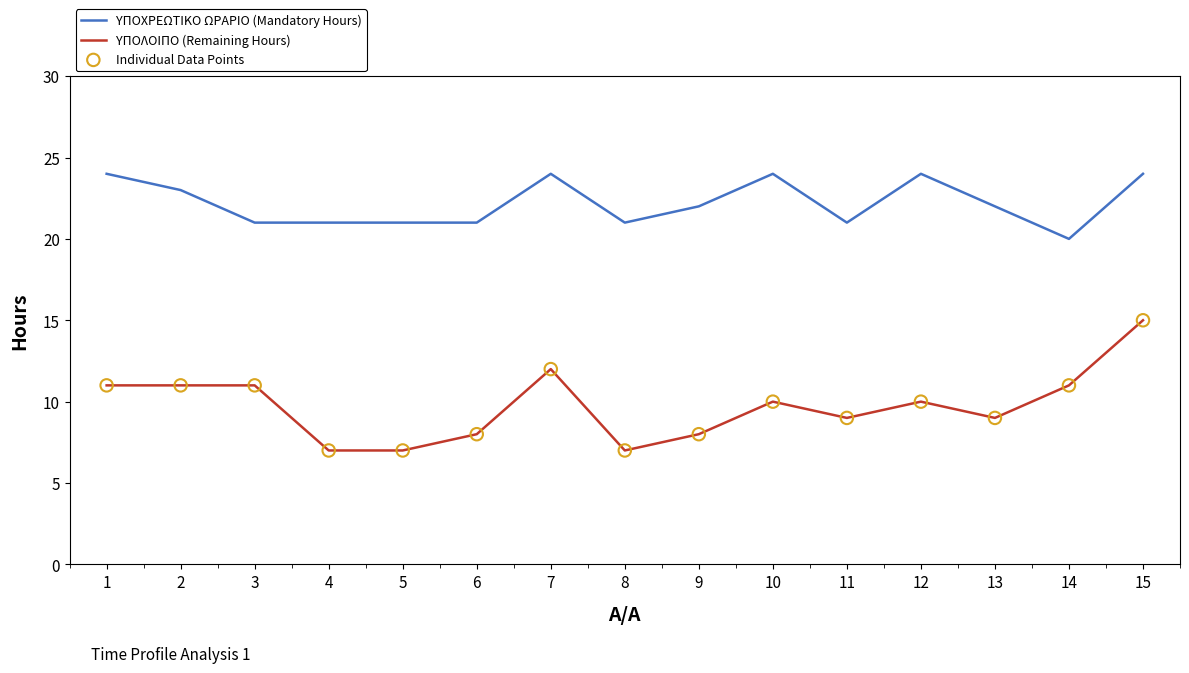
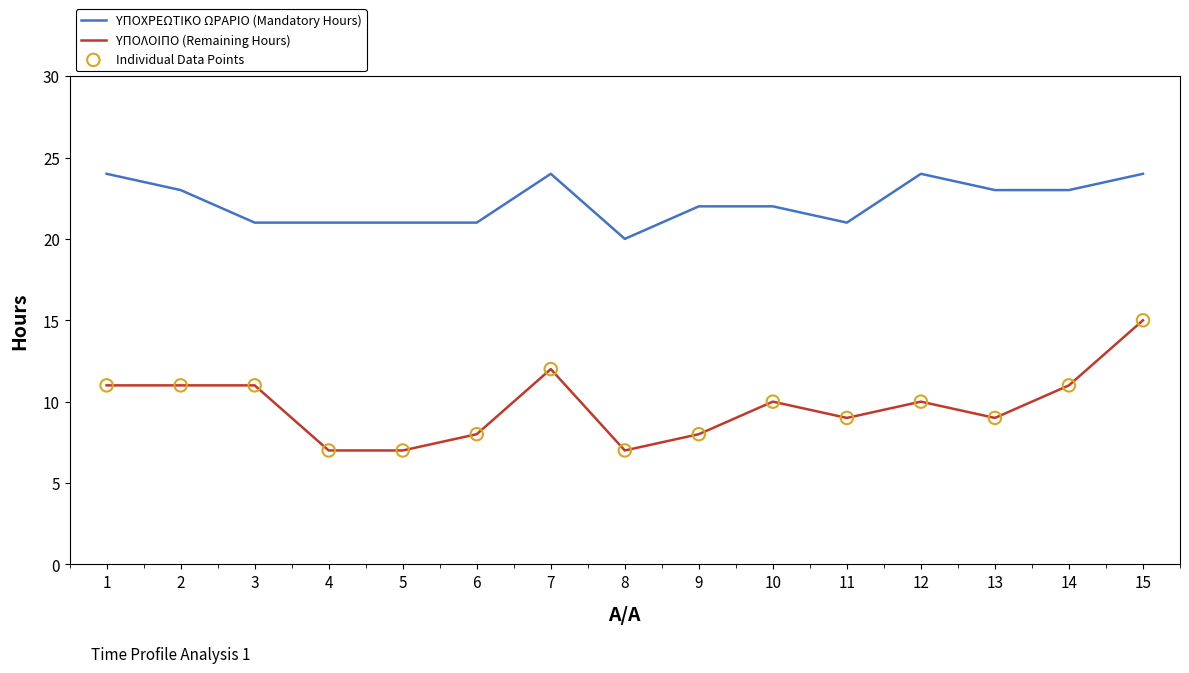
  {
    "ΥΠΟΧΡΕΩΤΙΚΟ ΩΡΑΡΙΟ (Mandatory Hours)": {
      "1": 24,
      "2": 23,
      "3": 21,
      "4": 21,
      "5": 21,
      "6": 21,
      "7": 24,
-     "8": 21,
+     "8": 20,
      "9": 22,
-     "10": 24,
+     "10": 22,
      "11": 21,
      "12": 24,
-     "13": 22,
-     "14": 20,
+     "13": 23,
+     "14": 23,
      "15": 24
    }
  }
